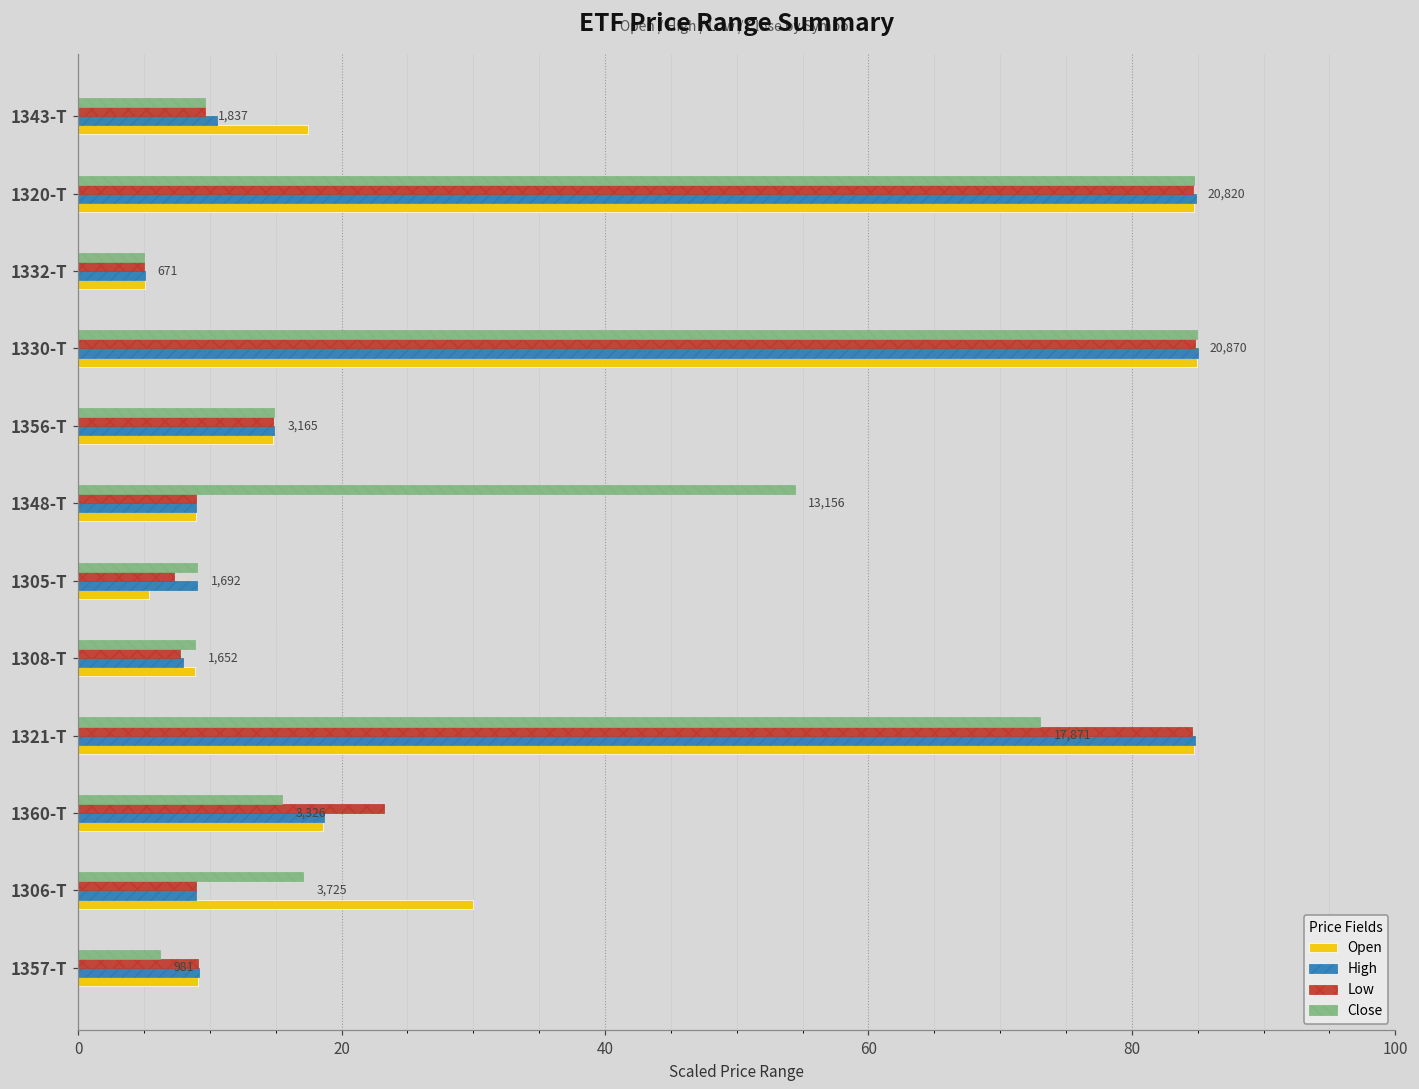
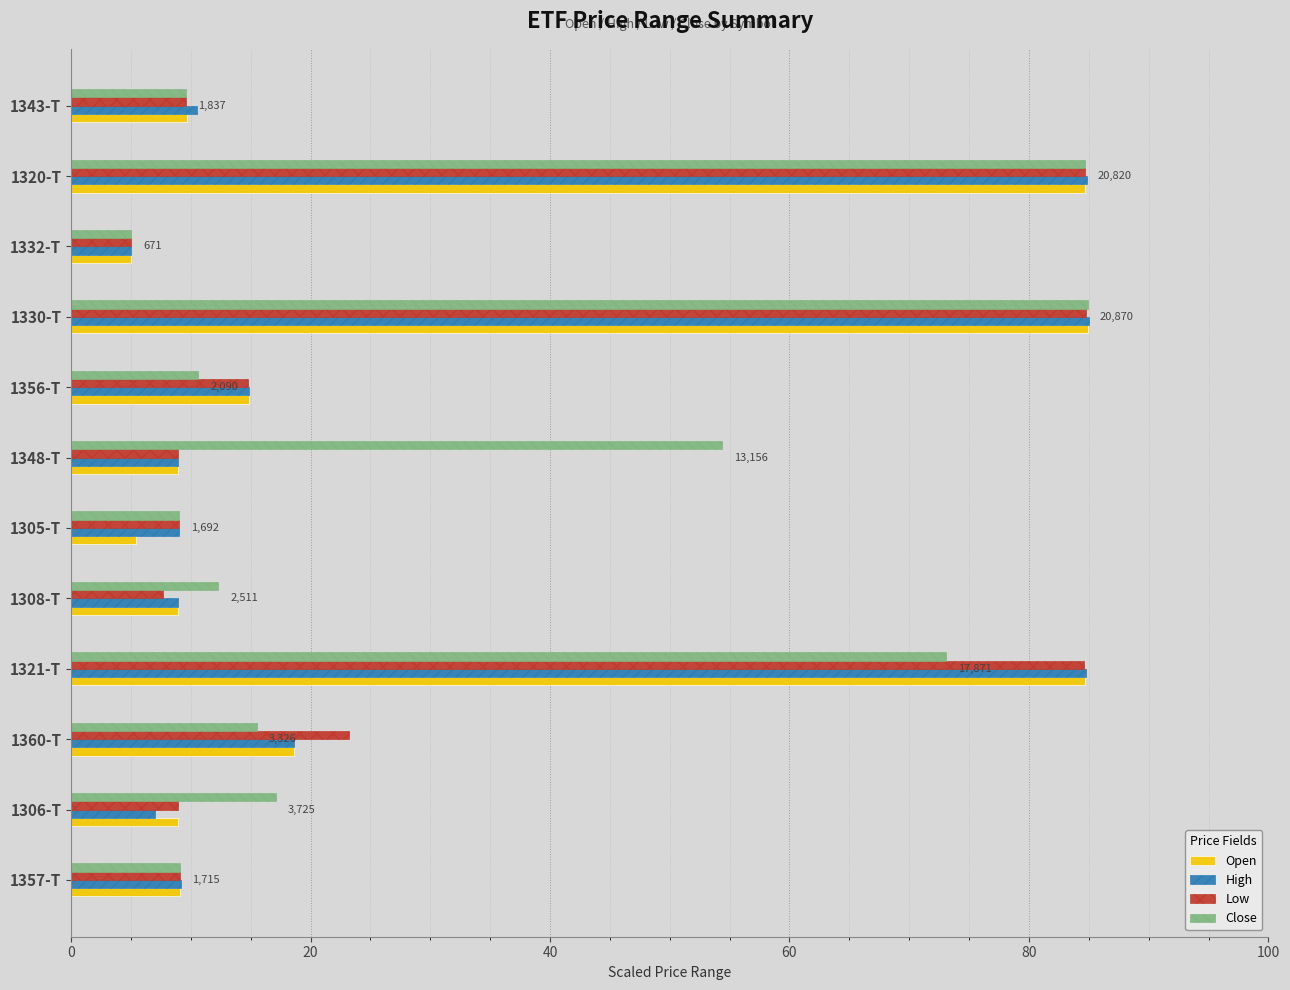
  {
    "Open": {
-     "1343-T": "17.4",
+     "1343-T": "9.6",
      "1320-T": "84.7",
      "1332-T": "5.0",
      "1330-T": "84.9",
      "1356-T": "14.8",
      "1348-T": "8.9",
      "1305-T": "5.4",
      "1308-T": "8.9",
      "1321-T": "84.7",
      "1360-T": "18.6",
-     "1306-T": "30.0",
+     "1306-T": "9.0",
      "1357-T": "9.1"
    },
    "High": {
      "1356-T": "14.9",
      "1348-T": "8.9",
-     "1308-T": "7.9",
-     "1306-T": "9.0"
+     "1308-T": "8.9",
+     "1306-T": "7.0"
    },
    "Low": {
      "1343-T": "9.6",
      "1320-T": "84.6",
      "1330-T": "84.8",
      "1348-T": "8.9",
-     "1305-T": "7.3",
+     "1305-T": "9.0",
      "1308-T": "7.7",
      "1321-T": "84.6",
      "1360-T": "23.2",
      "1306-T": "8.9"
    },
    "Close": {
-     "1356-T": "3,165",
-     "1308-T": "1,652",
-     "1357-T": "981"
+     "1356-T": "2,090",
+     "1308-T": "2,511",
+     "1357-T": "1,715"
    }
  }
